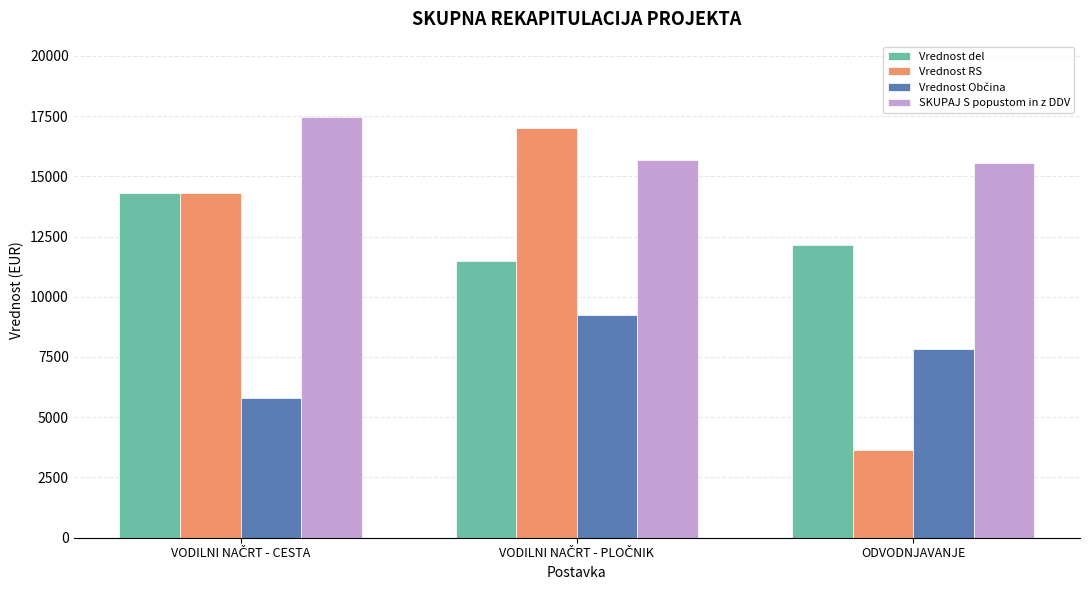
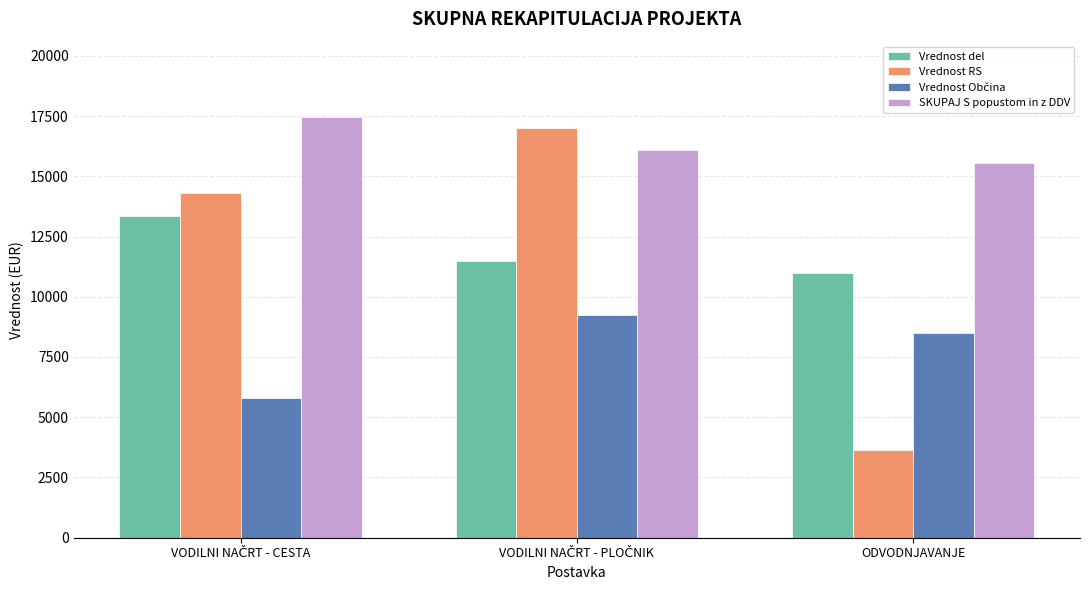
  {
    "Vrednost del": {
-     "VODILNI NAČRT - CESTA": 14300,
+     "VODILNI NAČRT - CESTA": 13300,
      "VODILNI NAČRT - PLOČNIK": 11500,
-     "ODVODNJAVANJE": 12200
+     "ODVODNJAVANJE": 11000
    },
    "Vrednost RS": {
      "VODILNI NAČRT - CESTA": 14300,
      "VODILNI NAČRT - PLOČNIK": 17000,
      "ODVODNJAVANJE": 3600
    },
    "Vrednost Občina": {
      "VODILNI NAČRT - CESTA": 5800,
      "VODILNI NAČRT - PLOČNIK": 9200,
-     "ODVODNJAVANJE": 7800
+     "ODVODNJAVANJE": 8500
    },
    "SKUPAJ S popustom in z DDV": {
      "VODILNI NAČRT - CESTA": 17400,
-     "VODILNI NAČRT - PLOČNIK": 15700,
+     "VODILNI NAČRT - PLOČNIK": 16100,
      "ODVODNJAVANJE": 15500
    }
  }
